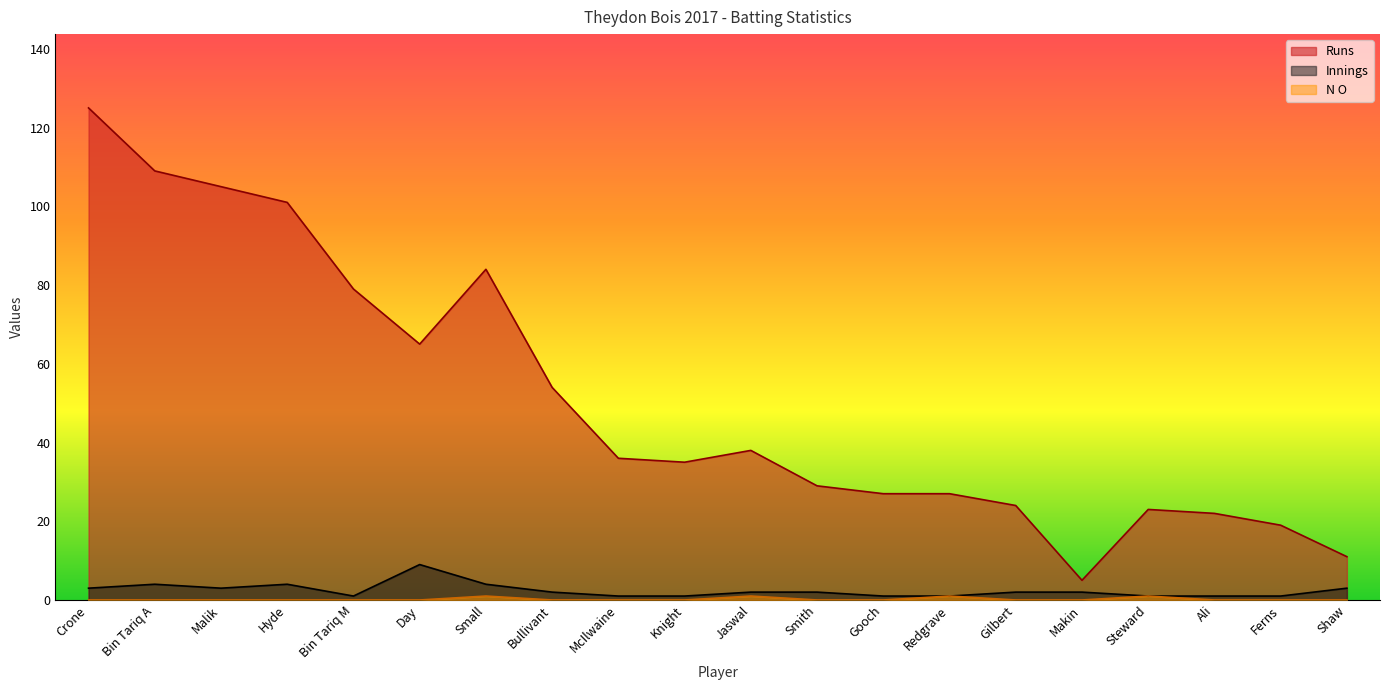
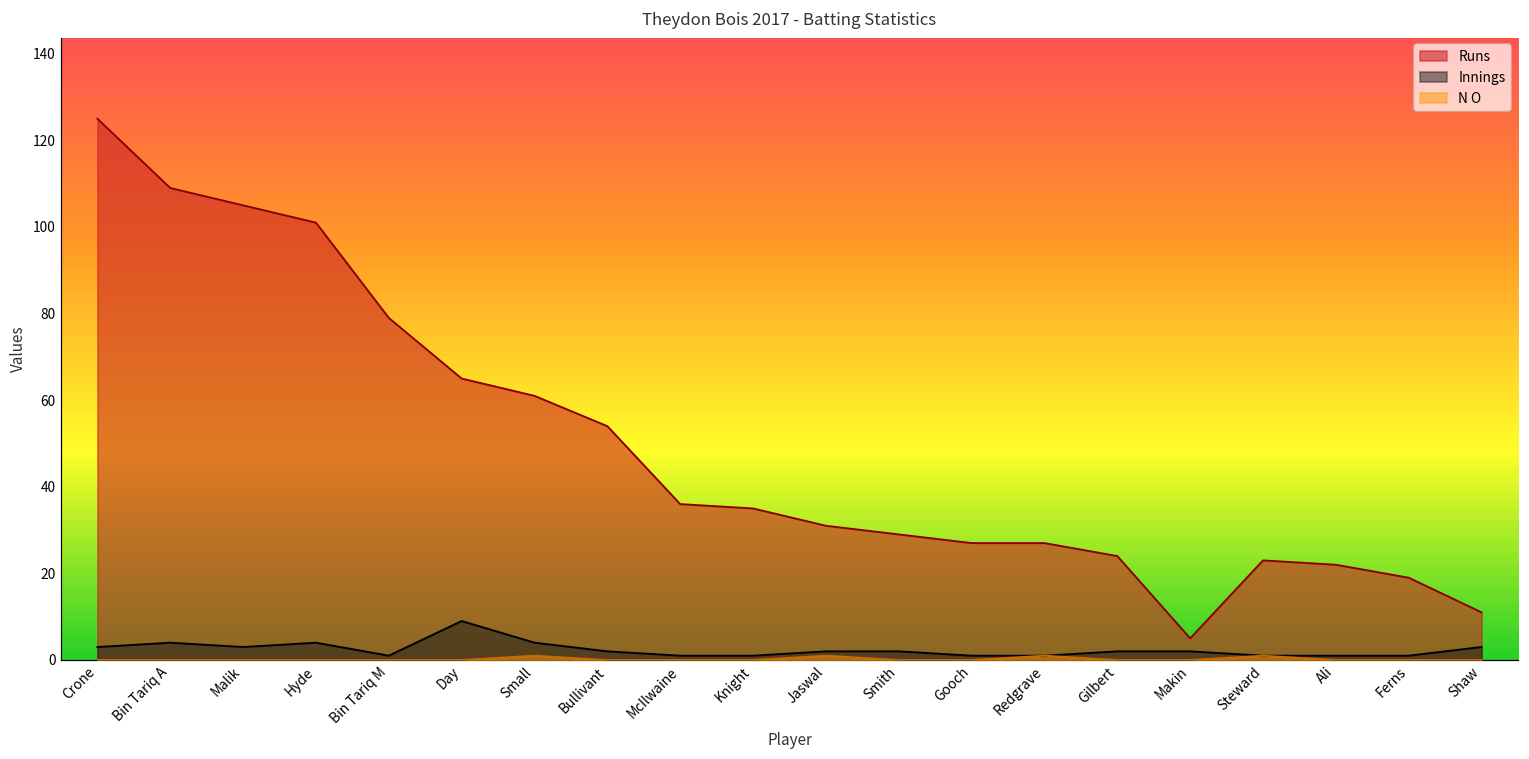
  {
    "Runs": {
      "Crone": 125,
      "Bin Tariq A": 109,
      "Malik": 105,
      "Hyde": 101,
      "Bin Tariq M": 79,
      "Day": 65,
-     "Small": 84,
+     "Small": 61,
      "Bullivant": 54,
      "McIlwaine": 36,
      "Knight": 35,
-     "Jaswal": 38,
+     "Jaswal": 31,
      "Smith": 29,
      "Gooch": 27,
      "Redgrave": 27,
      "Gilbert": 24,
      "Makin": 5,
      "Steward": 23,
      "Ali": 22,
      "Ferns": 19,
      "Shaw": 11
    },
    "Innings": {
      "Crone": 3,
      "Bin Tariq A": 4,
      "Malik": 3,
      "Hyde": 4,
      "Bin Tariq M": 1,
      "Day": 9,
      "Small": 4,
      "Bullivant": 2,
      "McIlwaine": 1,
      "Knight": 1,
      "Jaswal": 2,
      "Smith": 2,
      "Gooch": 1,
      "Gilbert": 2,
      "Makin": 2,
      "Ali": 1,
      "Ferns": 1,
      "Shaw": 3
    },
    "N O": {
      "Crone": 0,
      "Bin Tariq A": 0,
      "Malik": 0,
      "Hyde": 0,
      "Bin Tariq M": 0,
      "Day": 0,
      "Small": 1,
      "Bullivant": 0,
      "McIlwaine": 0,
      "Knight": 0,
      "Jaswal": 1,
      "Smith": 0,
      "Gooch": 0,
      "Gilbert": 0,
      "Makin": 0,
      "Ali": 0,
      "Ferns": 0,
      "Shaw": 0
    }
  }
